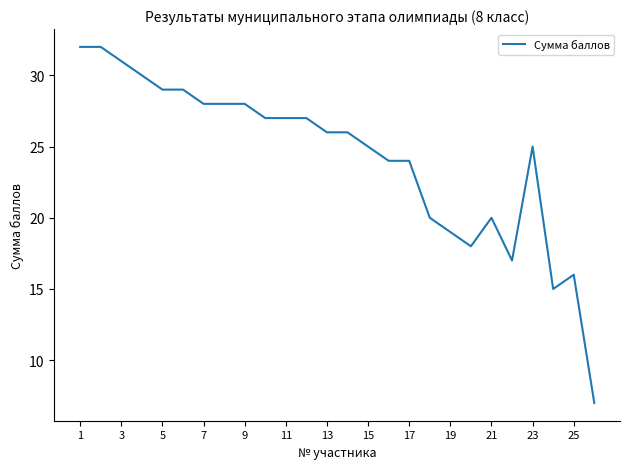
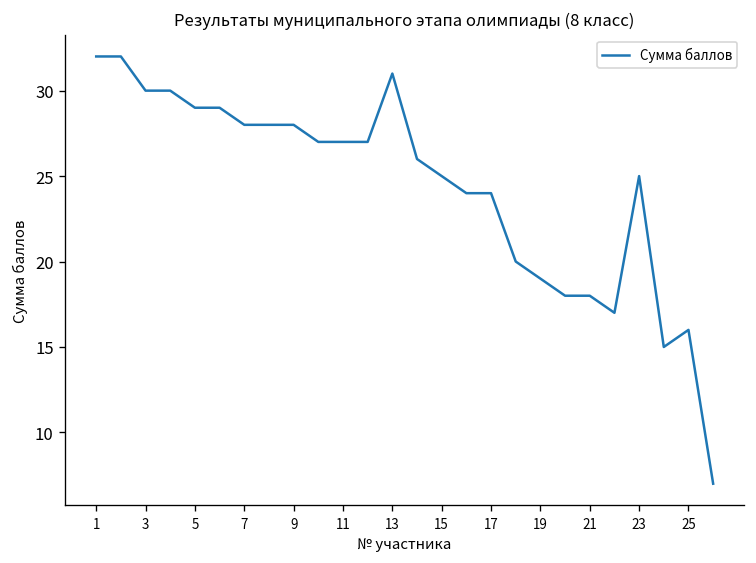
  {
    "1": 32,
-   "3": 31,
+   "3": 30,
    "5": 29,
    "7": 28,
    "9": 28,
    "11": 27,
-   "13": 26,
+   "13": 31,
    "15": 25,
    "17": 24,
    "19": 19,
-   "21": 20,
+   "21": 18,
    "23": 25,
    "25": 16
  }
